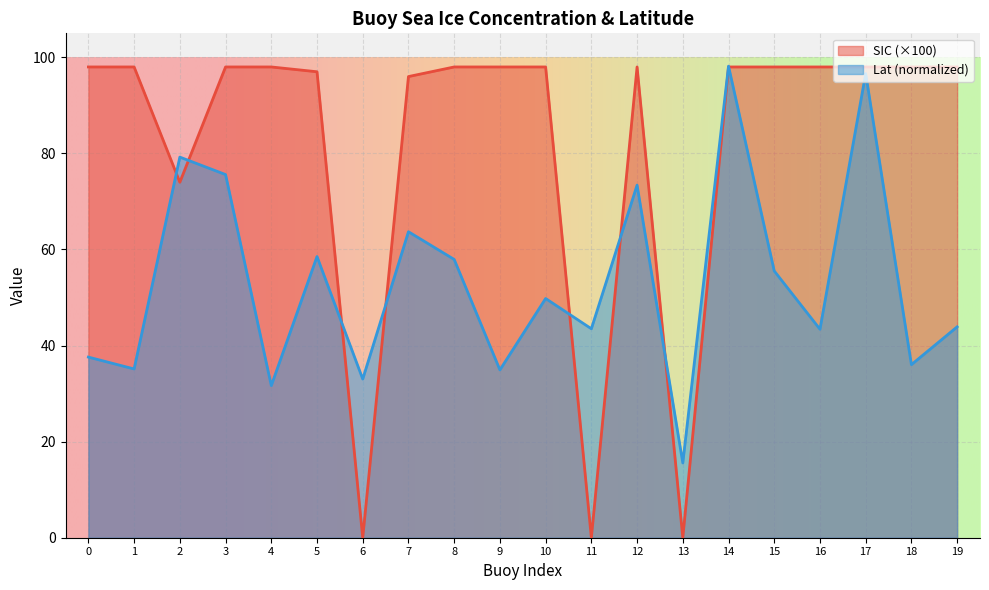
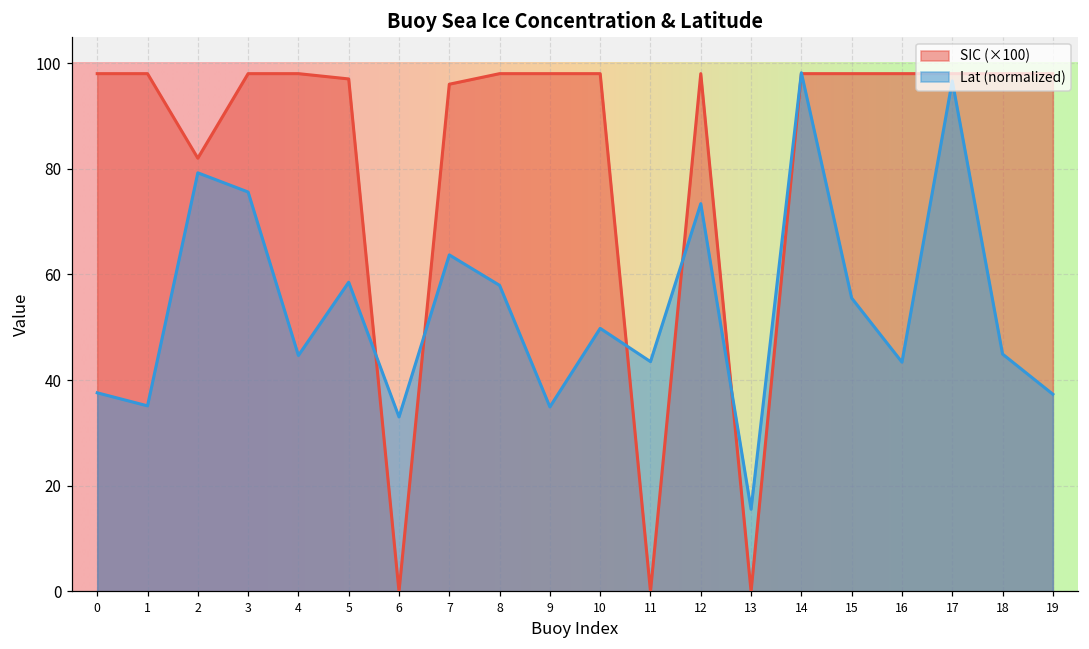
  {
    "SIC (×100)": {
      "0": 98,
      "1": 98,
-     "2": 74,
+     "2": 82,
      "3": 98,
      "4": 98,
      "5": 97,
      "6": 0,
      "7": 96,
      "8": 98,
      "9": 98,
      "10": 98,
      "11": 0,
      "12": 98,
      "13": 0,
      "15": 98,
      "16": 98
    },
    "Lat (normalized)": {
      "0": 38,
      "1": 35,
      "2": 79,
      "3": 76,
-     "4": 32,
+     "4": 45,
      "5": 59,
      "6": 33,
      "7": 64,
      "8": 58,
      "9": 35,
      "10": 50,
      "11": 43,
      "12": 73,
      "13": 16,
      "15": 56,
      "16": 43,
-     "18": 36,
-     "19": 44
+     "18": 45,
+     "19": 37
    }
  }
